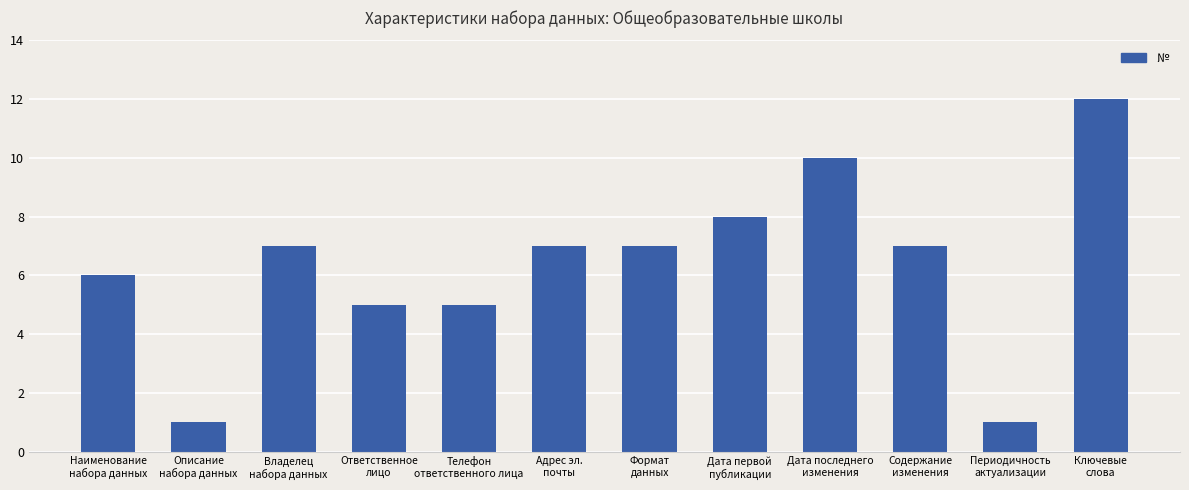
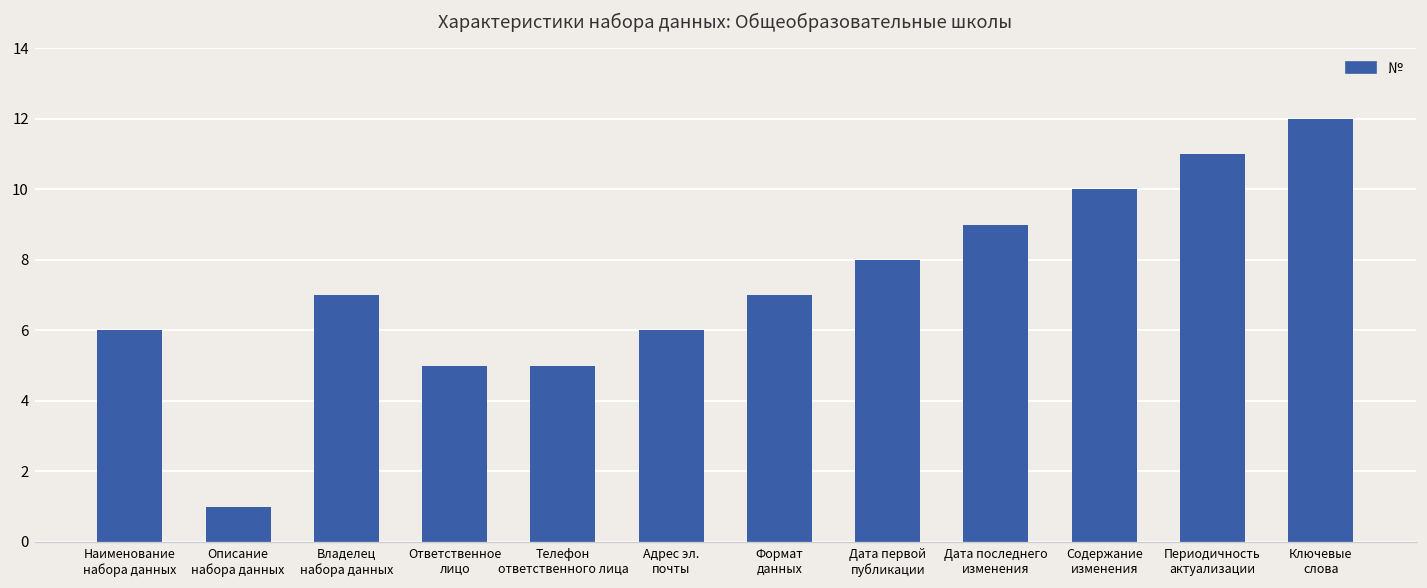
  {
    "Наименование набора данных": 6,
    "Описание набора данных": 1,
    "Владелец набора данных": 7,
    "Ответственное лицо": 5,
    "Телефон ответственного лица": 5,
-   "Адрес эл. почты": 7,
+   "Адрес эл. почты": 6,
    "Формат данных": 7,
    "Дата первой публикации": 8,
-   "Дата последнего изменения": 10,
-   "Содержание изменения": 7,
-   "Периодичность актуализации": 1,
+   "Дата последнего изменения": 9,
+   "Содержание изменения": 10,
+   "Периодичность актуализации": 11,
    "Ключевые слова": 12
  }
